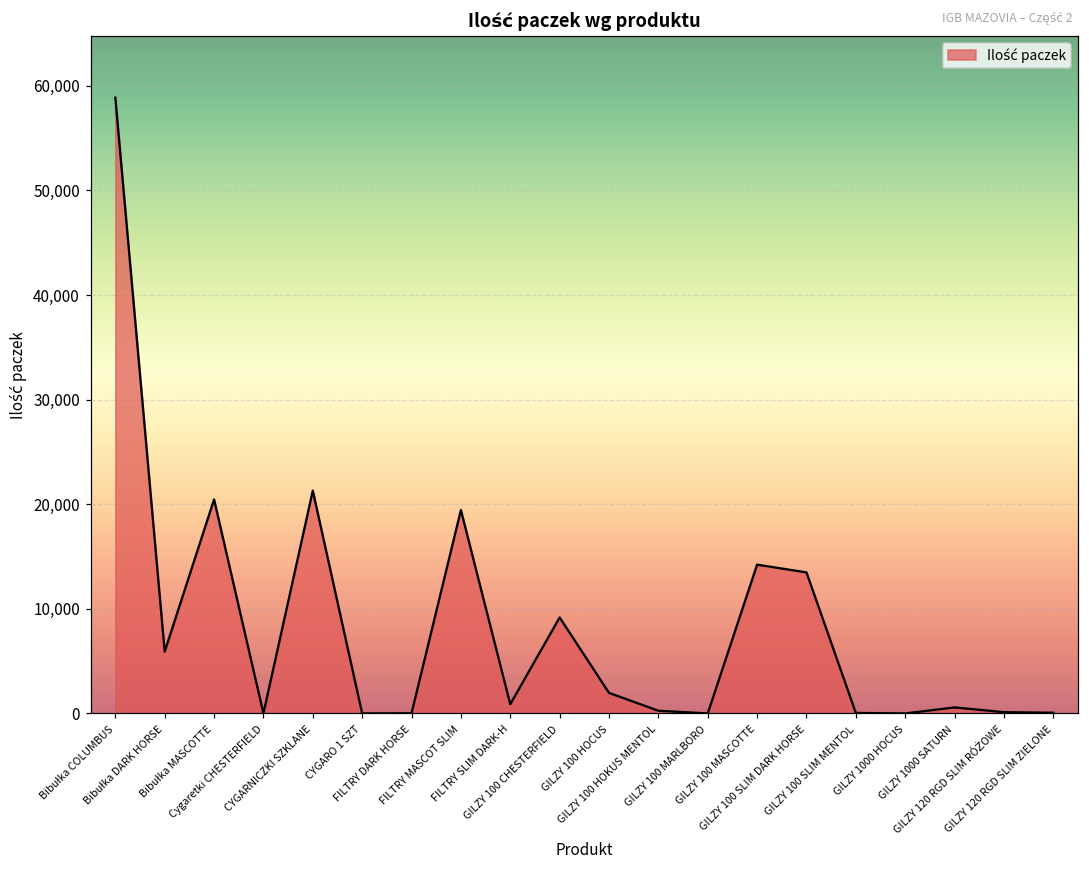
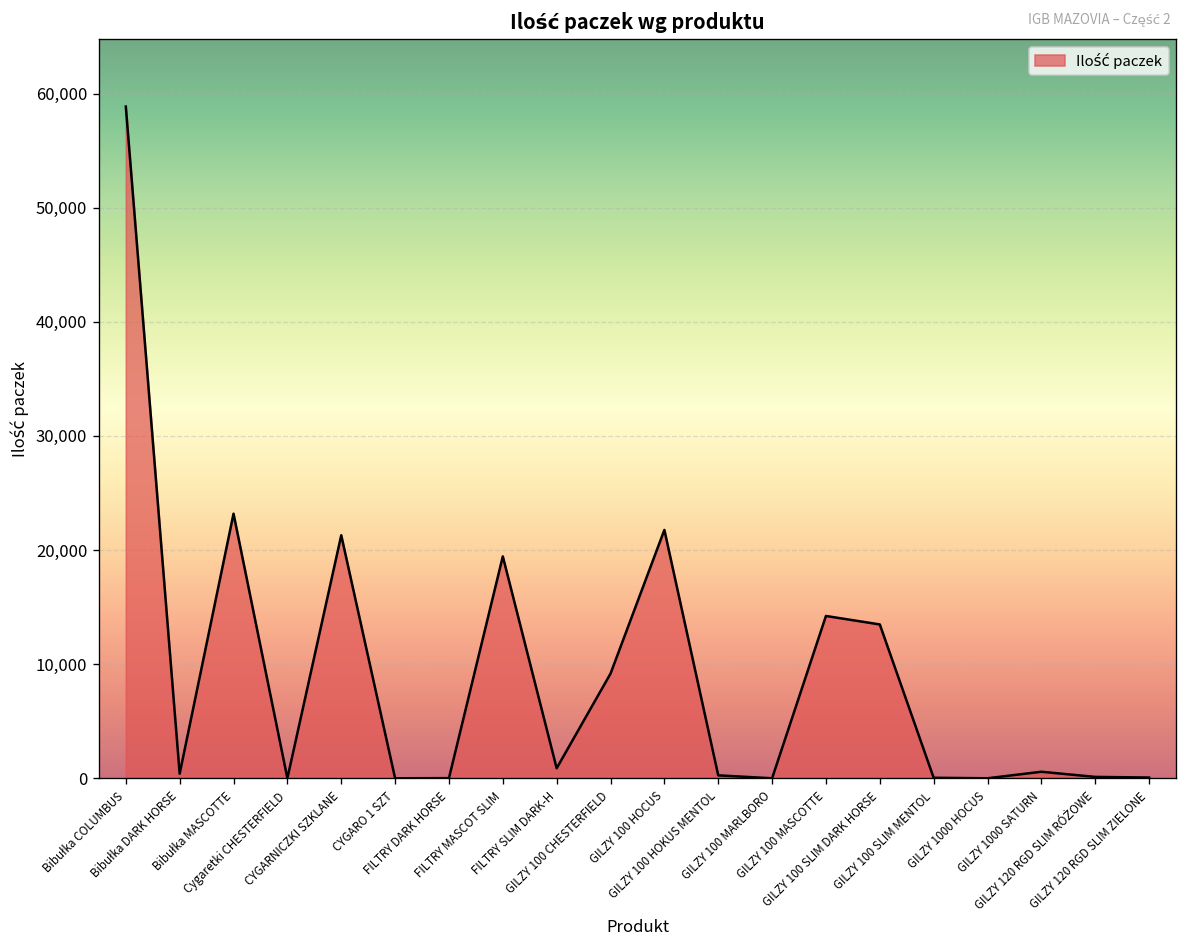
  {
    "Bibułka COLUMBUS": "59,000",
-   "Bibułka DARK HORSE": "6,000",
-   "Bibułka MASCOTTE": "20,000",
+   "Bibułka DARK HORSE": "0",
+   "Bibułka MASCOTTE": "23,000",
    "Cygaretki CHESTERFIELD": "0",
    "CYGARNICZKI SZKLANE": "21,000",
    "CYGARO 1 SZT": "0",
    "FILTRY DARK HORSE": "0",
    "FILTRY MASCOT SLIM": "19,000",
    "FILTRY SLIM DARK-H": "1,000",
    "GILZY 100 CHESTERFIELD": "9,000",
-   "GILZY 100 HOCUS": "2,000",
+   "GILZY 100 HOCUS": "22,000",
    "GILZY 100 HOKUS MENTOL": "0",
    "GILZY 100 MARLBORO": "0",
    "GILZY 100 MASCOTTE": "14,000",
    "GILZY 100 SLIM DARK HORSE": "13,000",
    "GILZY 100 SLIM MENTOL": "0",
    "GILZY 1000 HOCUS": "0",
    "GILZY 1000 SATURN": "1,000",
    "GILZY 120 RGD SLIM RÓŻOWE": "0",
    "GILZY 120 RGD SLIM ZIELONE": "0"
  }
